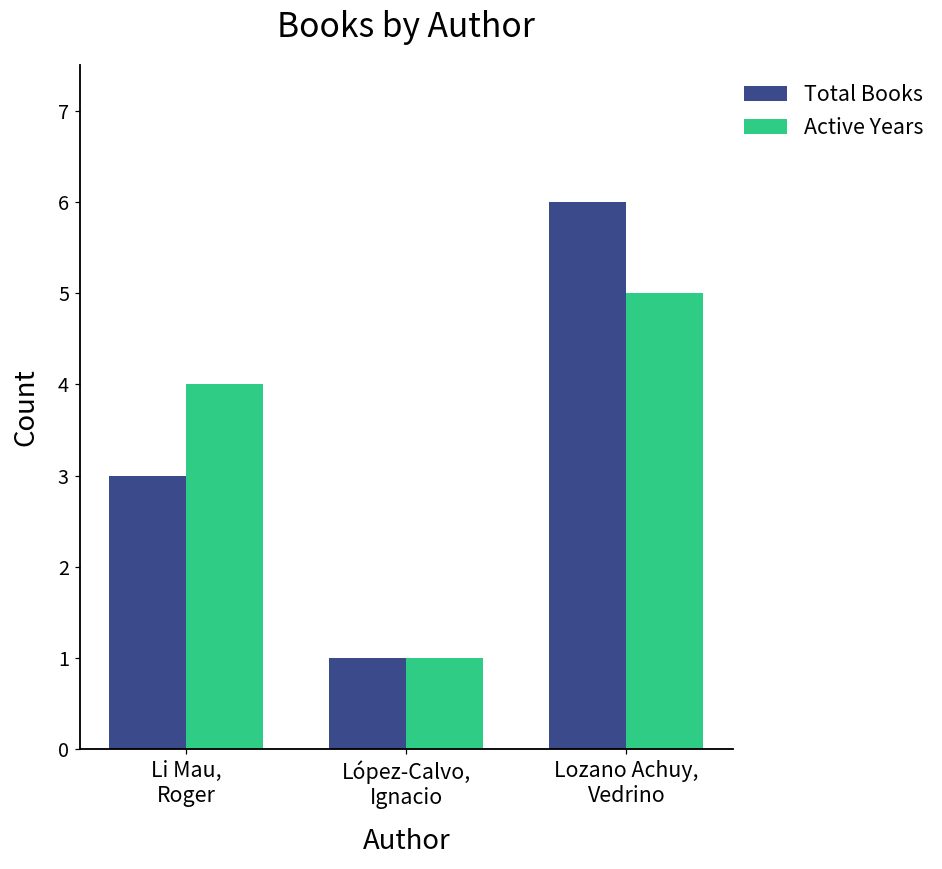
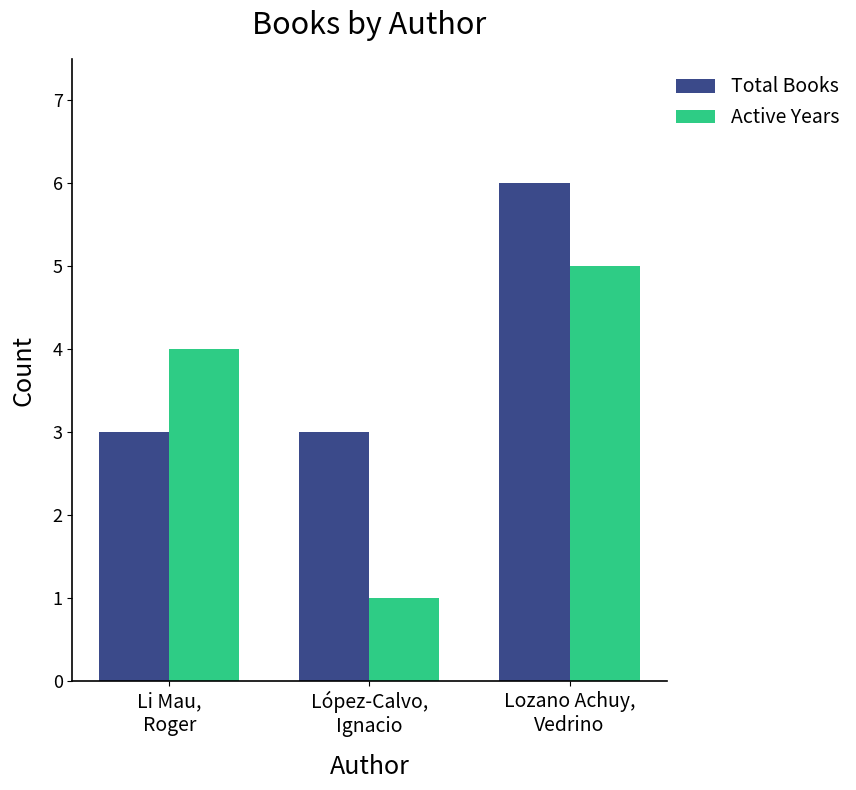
  {
    "Total Books": {
      "Li Mau, Roger": 3,
-     "López-Calvo, Ignacio": 1,
+     "López-Calvo, Ignacio": 3,
      "Lozano Achuy, Vedrino": 6
    },
    "Active Years": {
      "Li Mau, Roger": 4,
      "López-Calvo, Ignacio": 1,
      "Lozano Achuy, Vedrino": 5
    }
  }
